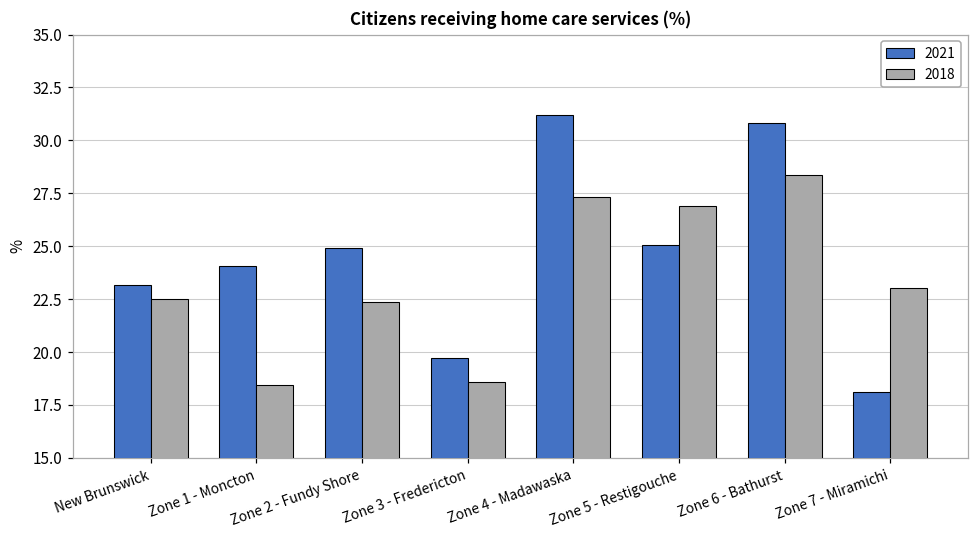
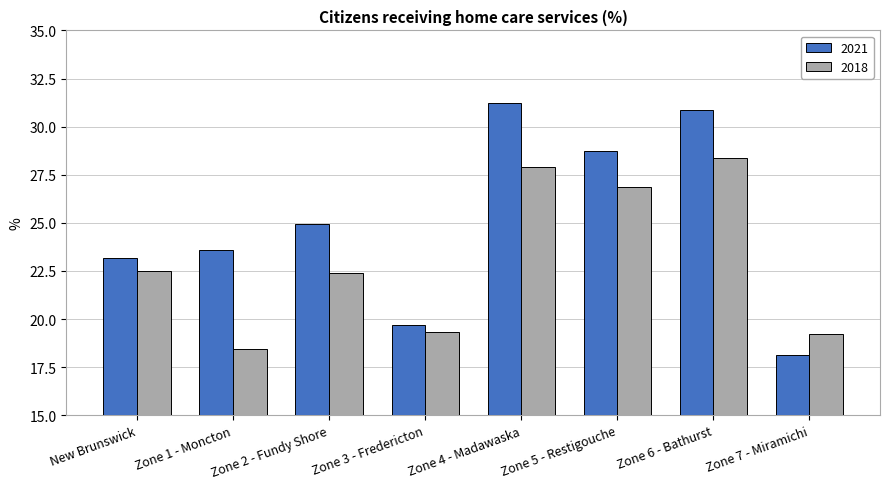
  {
    "2021": {
      "New Brunswick": 23.2,
-     "Zone 1 - Moncton": 24.1,
+     "Zone 1 - Moncton": 23.6,
      "Zone 2 - Fundy Shore": 24.9,
      "Zone 3 - Fredericton": 19.7,
      "Zone 4 - Madawaska": 31.2,
-     "Zone 5 - Restigouche": 25.0,
+     "Zone 5 - Restigouche": 28.7,
      "Zone 6 - Bathurst": 30.8,
      "Zone 7 - Miramichi": 18.1
    },
    "2018": {
      "New Brunswick": 22.5,
      "Zone 1 - Moncton": 18.5,
      "Zone 2 - Fundy Shore": 22.4,
-     "Zone 3 - Fredericton": 18.6,
-     "Zone 4 - Madawaska": 27.3,
+     "Zone 3 - Fredericton": 19.3,
+     "Zone 4 - Madawaska": 27.9,
      "Zone 5 - Restigouche": 26.9,
      "Zone 6 - Bathurst": 28.3,
-     "Zone 7 - Miramichi": 23.0
+     "Zone 7 - Miramichi": 19.2
    }
  }
